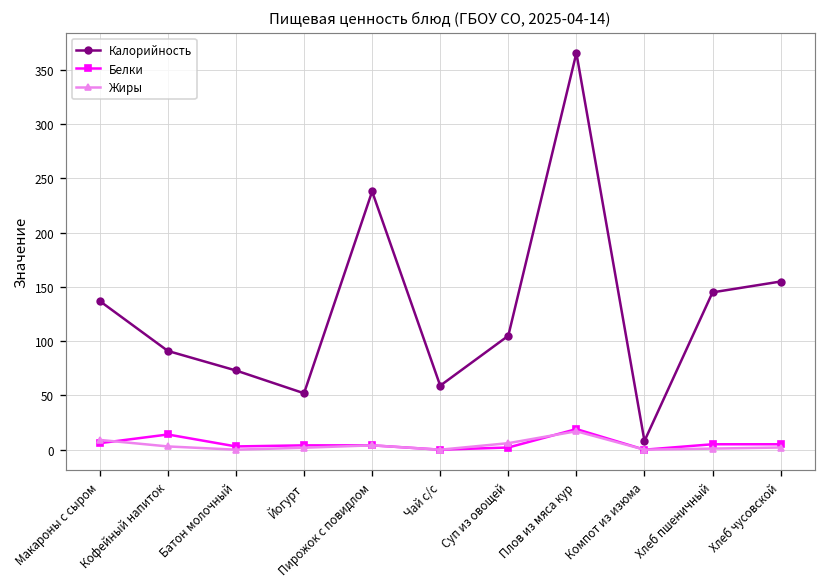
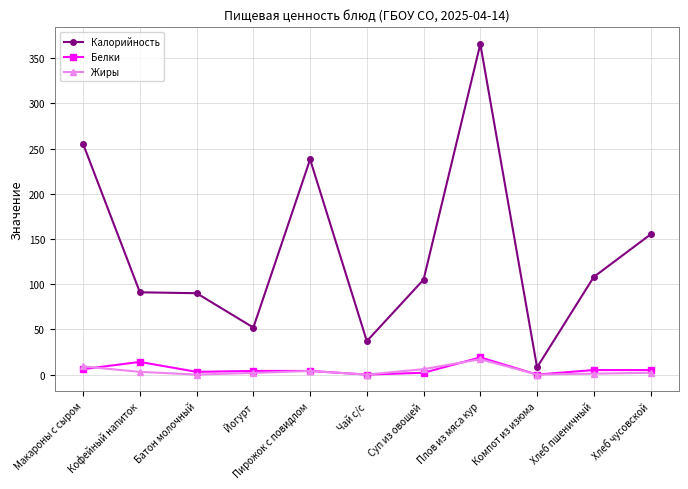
  {
    "Калорийность": {
-     "Макароны с сыром": 140,
+     "Макароны с сыром": 260,
      "Кофейный напиток": 90,
-     "Батон молочный": 70,
+     "Батон молочный": 90,
      "Йогурт": 50,
      "Пирожок с повидлом": 240,
-     "Чай с/с": 60,
+     "Чай с/с": 40,
      "Суп из овощей": 110,
      "Плов из мяса кур": 370,
      "Компот из изюма": 10,
-     "Хлеб пшеничный": 150,
+     "Хлеб пшеничный": 110,
      "Хлеб чусовской": 160
    },
    "Белки": {
      "Макароны с сыром": 10,
      "Кофейный напиток": 10,
      "Батон молочный": 0,
      "Суп из овощей": 0,
      "Хлеб пшеничный": 10,
      "Хлеб чусовской": 10
    },
    "Жиры": {
      "Макароны с сыром": 10,
      "Кофейный напиток": 0,
      "Батон молочный": 0,
      "Суп из овощей": 10,
      "Хлеб пшеничный": 0,
      "Хлеб чусовской": 0
    }
  }
